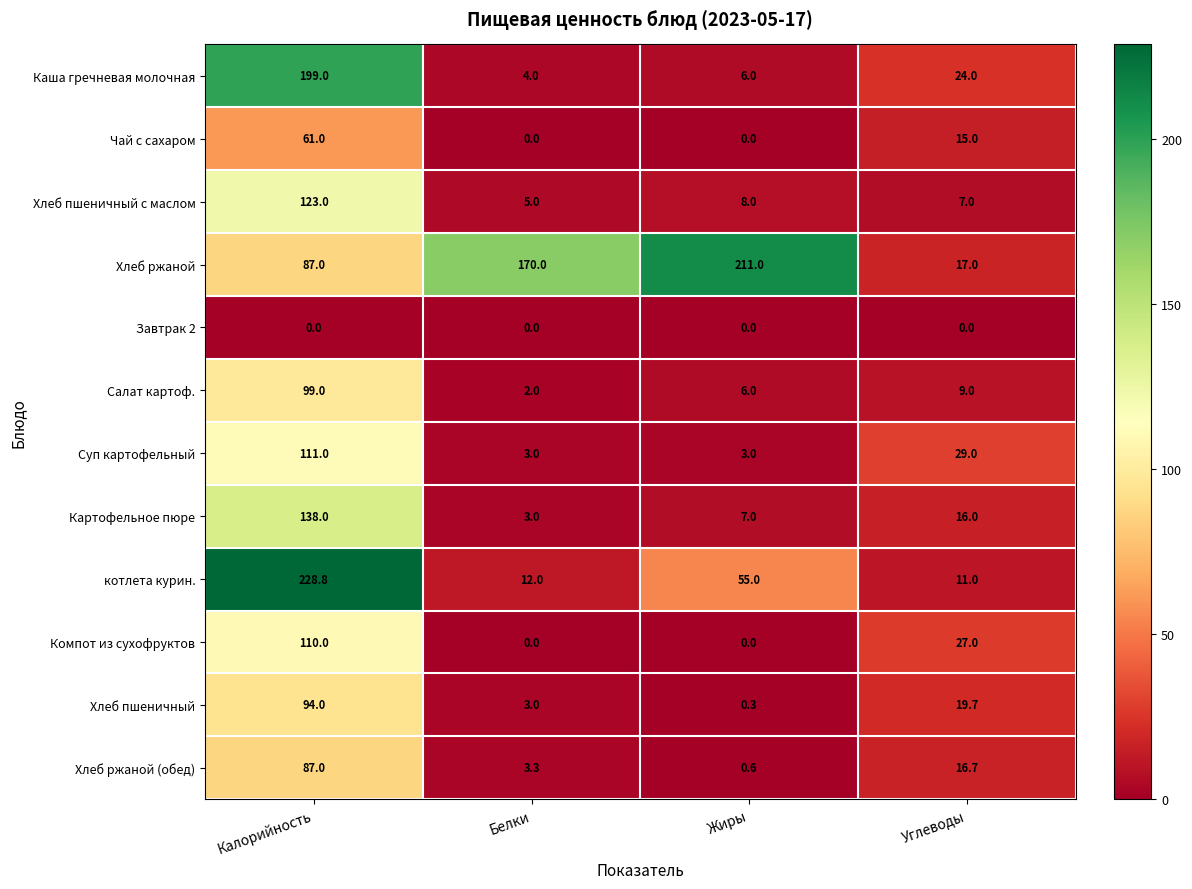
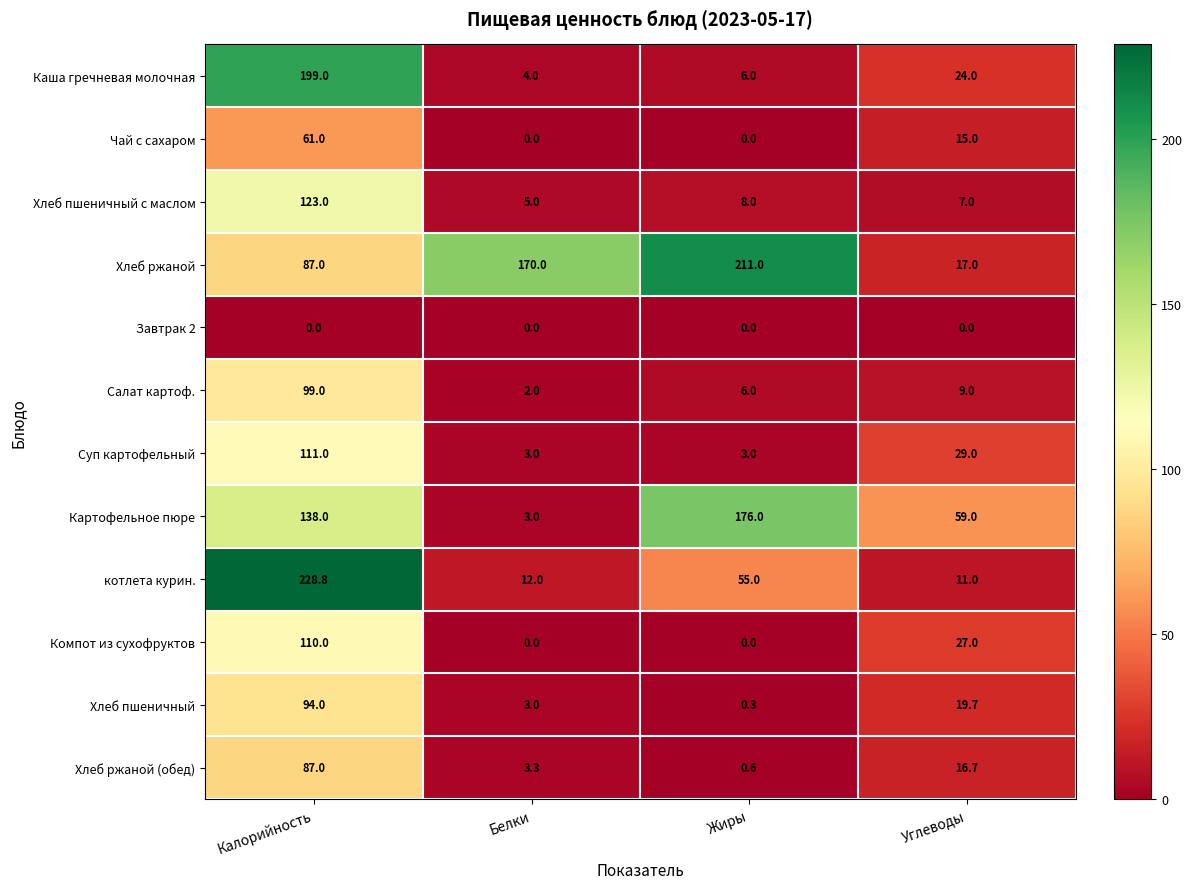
  {
    "Каша гречневая молочная": {
      "Калорийность": 199.0,
      "Белки": 4.0,
      "Жиры": 6.0,
      "Углеводы": 24.0
    },
    "Чай с сахаром": {
      "Калорийность": 61.0,
      "Белки": 0.0,
      "Жиры": 0.0,
      "Углеводы": 15.0
    },
    "Хлеб пшеничный с маслом": {
      "Калорийность": 123.0,
      "Белки": 5.0,
      "Жиры": 8.0,
      "Углеводы": 7.0
    },
    "Хлеб ржаной": {
      "Калорийность": 87.0,
      "Белки": 170.0,
      "Жиры": 211.0,
      "Углеводы": 17.0
    },
    "Завтрак 2": {
      "Калорийность": 0.0,
      "Белки": 0.0,
      "Жиры": 0.0,
      "Углеводы": 0.0
    },
    "Салат картоф.": {
      "Калорийность": 99.0,
      "Белки": 2.0,
      "Жиры": 6.0,
      "Углеводы": 9.0
    },
    "Суп картофельный": {
      "Калорийность": 111.0,
      "Белки": 3.0,
      "Жиры": 3.0,
      "Углеводы": 29.0
    },
    "Картофельное пюре": {
      "Калорийность": 138.0,
      "Белки": 3.0,
-     "Жиры": 7.0,
-     "Углеводы": 16.0
+     "Жиры": 176.0,
+     "Углеводы": 59.0
    },
    "котлета курин.": {
      "Калорийность": 228.8,
      "Белки": 12.0,
      "Жиры": 55.0,
      "Углеводы": 11.0
    },
    "Компот из сухофруктов": {
      "Калорийность": 110.0,
      "Белки": 0.0,
      "Жиры": 0.0,
      "Углеводы": 27.0
    },
    "Хлеб пшеничный": {
      "Калорийность": 94.0,
      "Белки": 3.0,
      "Жиры": 0.3,
      "Углеводы": 19.7
    },
    "Хлеб ржаной (обед)": {
      "Калорийность": 87.0,
      "Белки": 3.3,
      "Жиры": 0.6,
      "Углеводы": 16.7
    }
  }
